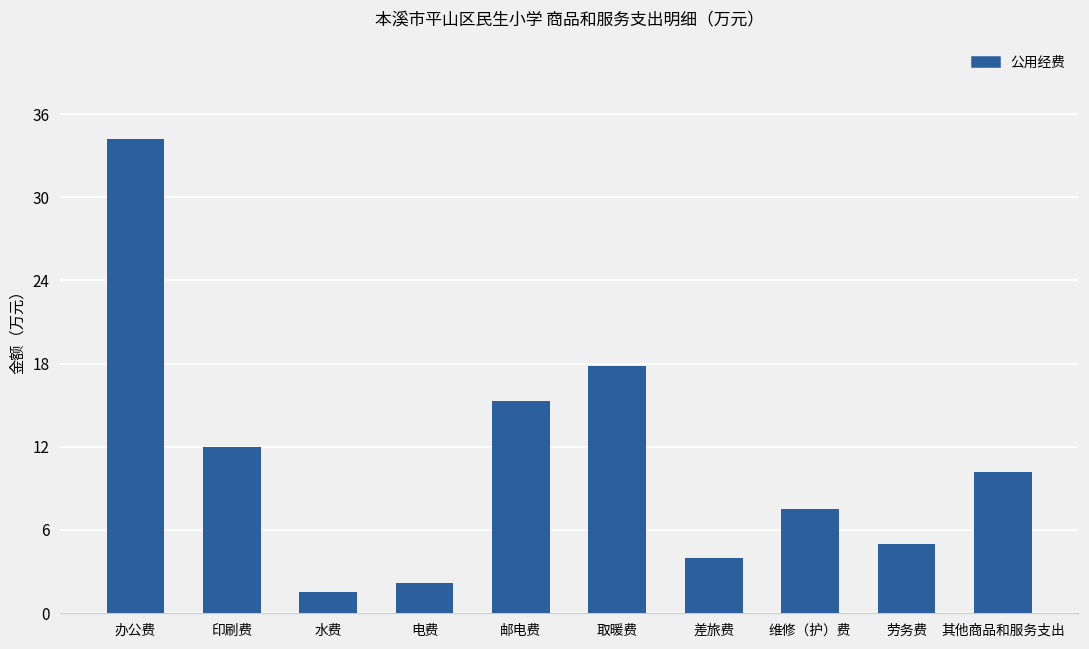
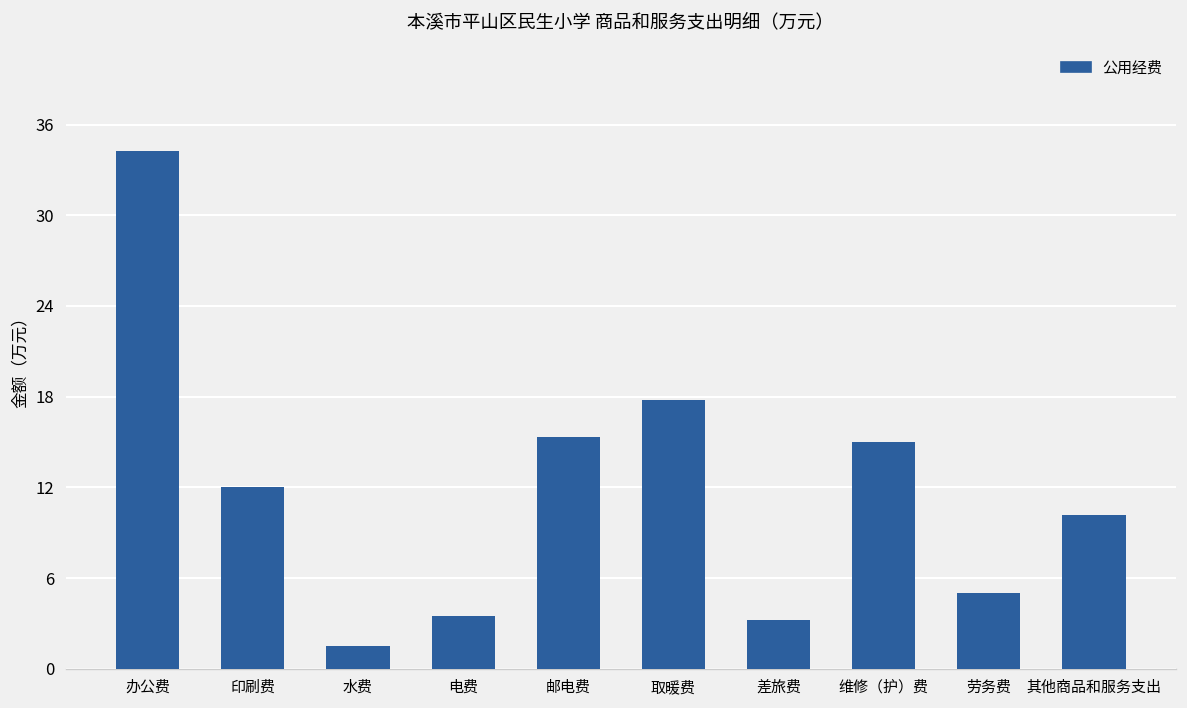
  {
    "办公费": 34.2,
    "印刷费": 12.0,
    "水费": 1.5,
-   "电费": 2.2,
+   "电费": 3.5,
    "邮电费": 15.3,
    "取暖费": 17.8,
-   "差旅费": 4.0,
-   "维修（护）费": 7.5,
+   "差旅费": 3.2,
+   "维修（护）费": 15.0,
    "劳务费": 5.0,
    "其他商品和服务支出": 10.2
  }
